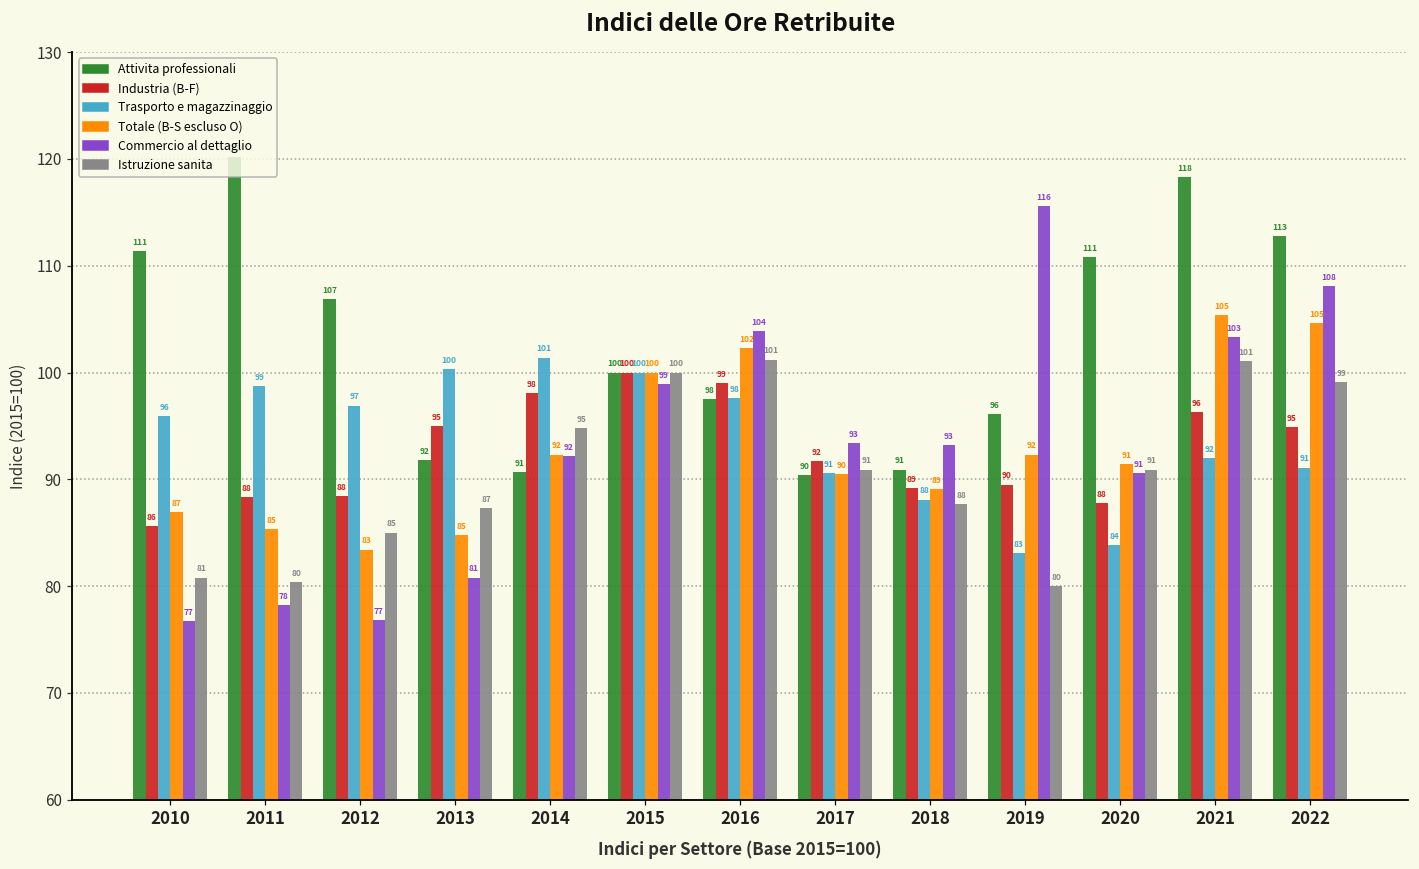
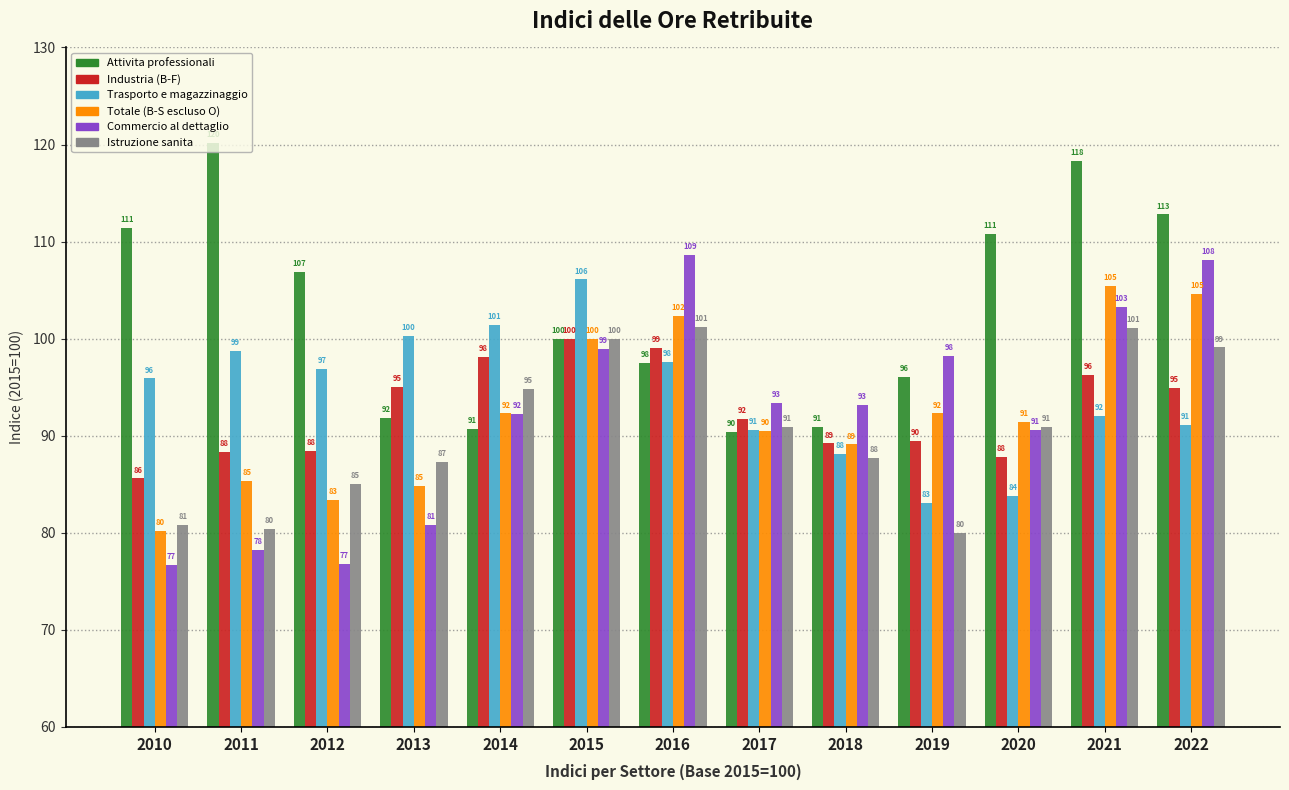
  {
    "Attivita professionali": {
      "2010": 111,
      "2012": 107,
      "2013": 92,
      "2014": 91,
      "2016": 98,
      "2017": 90,
      "2018": 91,
      "2019": 96,
      "2020": 111,
      "2021": 118,
      "2022": 113
    },
    "Industria (B-F)": {
      "2010": 86,
      "2011": 88,
      "2012": 88,
      "2013": 95,
      "2014": 98,
      "2016": 99,
      "2017": 92,
      "2018": 89,
      "2019": 90,
      "2020": 88,
      "2021": 96,
      "2022": 95
    },
    "Trasporto e magazzinaggio": {
      "2010": 96,
      "2011": 99,
      "2012": 97,
      "2013": 100,
      "2014": 101,
-     "2015": 100,
+     "2015": 106,
      "2016": 98,
      "2017": 91,
      "2018": 88,
      "2019": 83,
      "2020": 84,
      "2021": 92,
      "2022": 91
    },
    "Totale (B-S escluso O)": {
-     "2010": 87,
+     "2010": 80,
      "2011": 85,
      "2012": 83,
      "2013": 85,
      "2014": 92,
      "2016": 102,
      "2017": 90,
      "2018": 89,
      "2019": 92,
      "2020": 91,
      "2021": 105,
      "2022": 105
    },
    "Commercio al dettaglio": {
      "2010": 77,
      "2011": 78,
      "2012": 77,
      "2013": 81,
      "2014": 92,
      "2015": 99,
-     "2016": 104,
+     "2016": 109,
      "2017": 93,
      "2018": 93,
-     "2019": 116,
+     "2019": 98,
      "2020": 91,
      "2021": 103,
      "2022": 108
    },
    "Istruzione sanita": {
      "2010": 81,
      "2011": 80,
      "2012": 85,
      "2013": 87,
      "2014": 95,
      "2015": 100,
      "2016": 101,
      "2017": 91,
      "2018": 88,
      "2019": 80,
      "2020": 91,
      "2021": 101,
      "2022": 99
    }
  }
